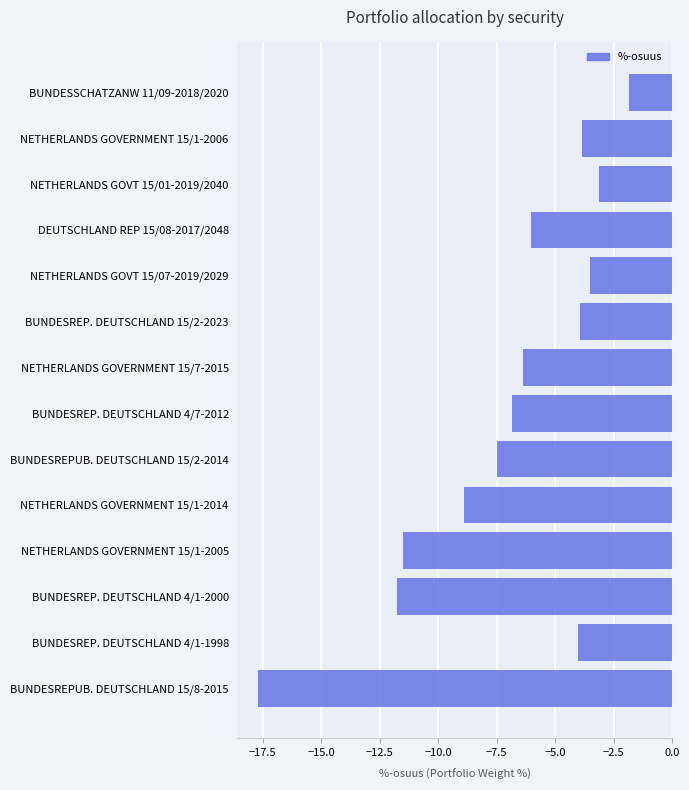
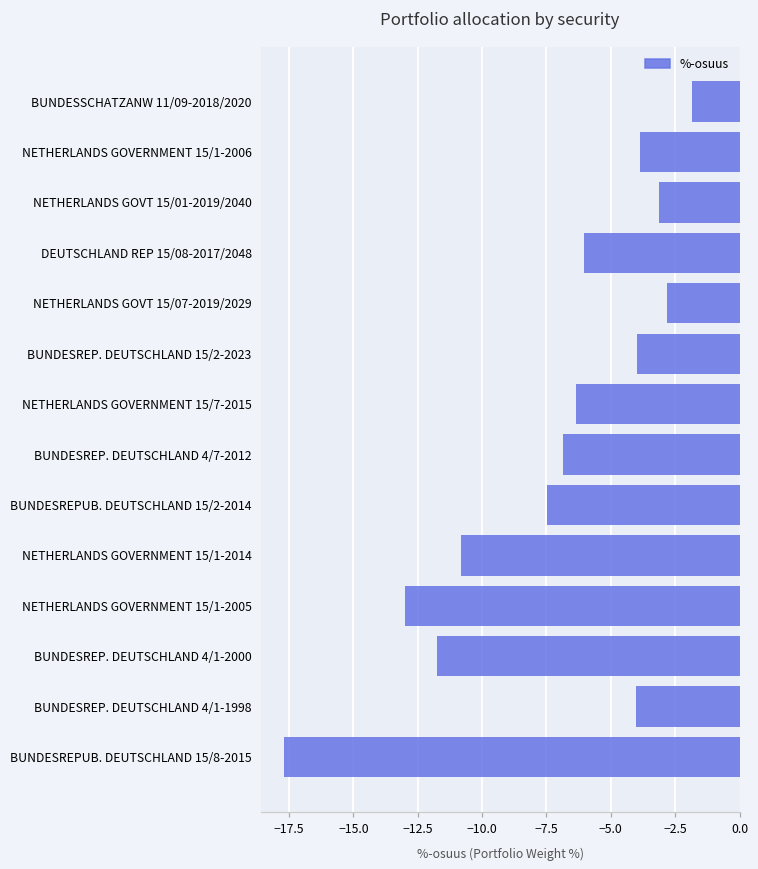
  {
    "BUNDESSCHATZANW 11/09-2018/2020": -1.8,
    "NETHERLANDS GOVERNMENT 15/1-2006": -3.9,
    "NETHERLANDS GOVT 15/01-2019/2040": -3.1,
    "DEUTSCHLAND REP 15/08-2017/2048": -6.0,
-   "NETHERLANDS GOVT 15/07-2019/2029": -3.5,
+   "NETHERLANDS GOVT 15/07-2019/2029": -2.8,
    "BUNDESREP. DEUTSCHLAND 15/2-2023": -4.0,
    "NETHERLANDS GOVERNMENT 15/7-2015": -6.4,
    "BUNDESREP. DEUTSCHLAND 4/7-2012": -6.9,
    "BUNDESREPUB. DEUTSCHLAND 15/2-2014": -7.5,
-   "NETHERLANDS GOVERNMENT 15/1-2014": -8.9,
-   "NETHERLANDS GOVERNMENT 15/1-2005": -11.5,
+   "NETHERLANDS GOVERNMENT 15/1-2014": -10.8,
+   "NETHERLANDS GOVERNMENT 15/1-2005": -13.0,
    "BUNDESREP. DEUTSCHLAND 4/1-2000": -11.8,
    "BUNDESREP. DEUTSCHLAND 4/1-1998": -4.0,
    "BUNDESREPUB. DEUTSCHLAND 15/8-2015": -17.7
  }
